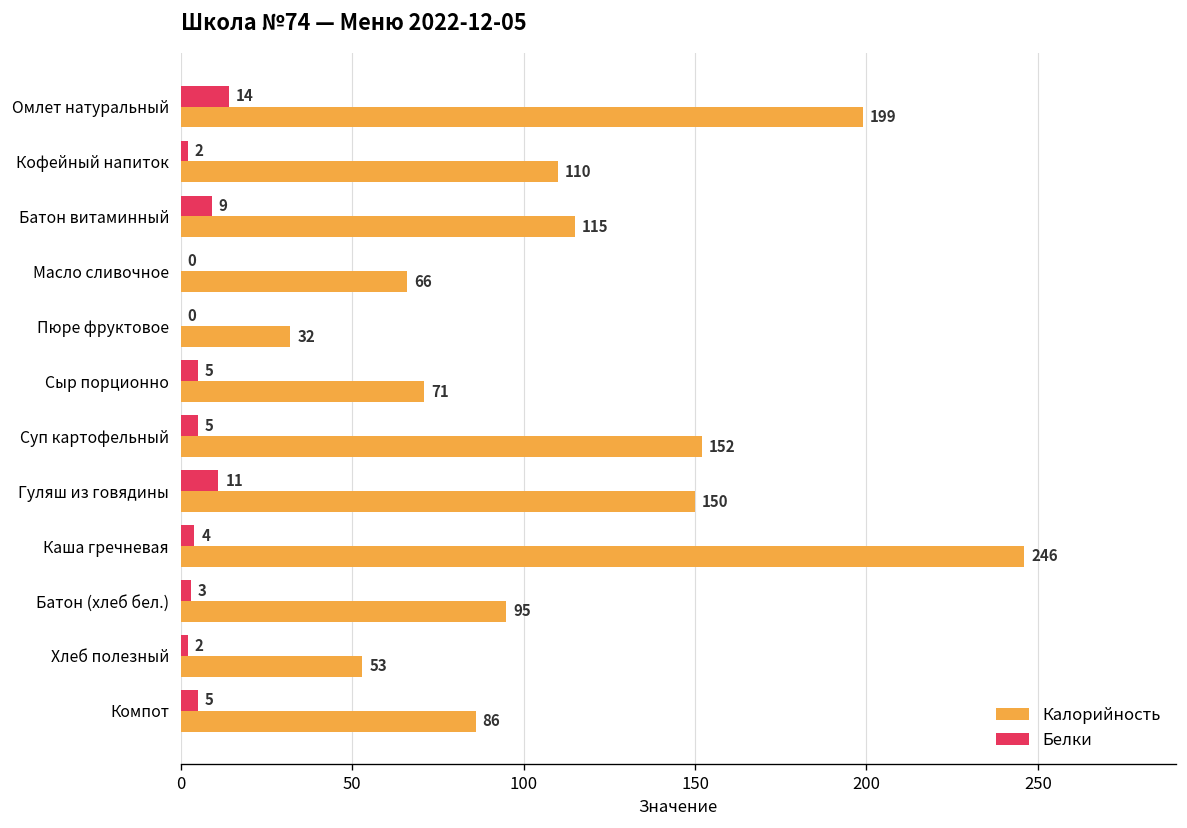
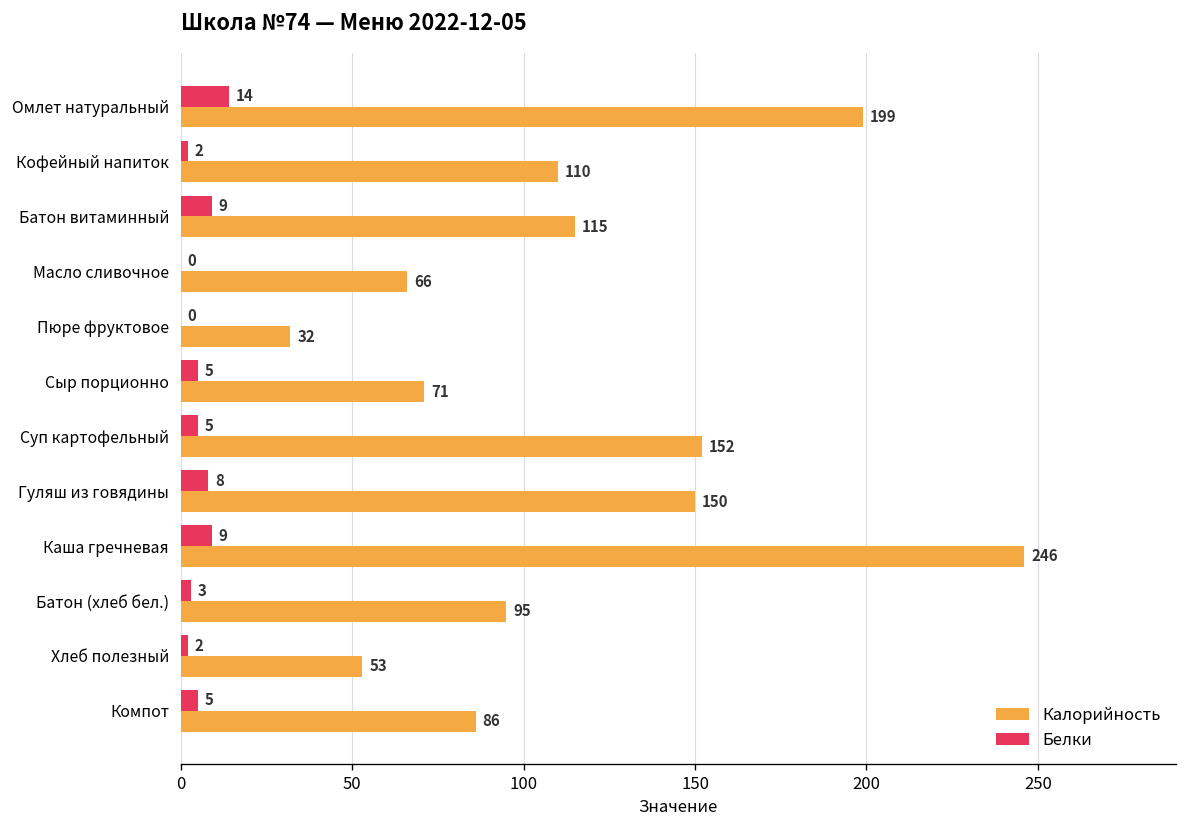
  {
    "Калорийность": {
      "Омлет натуральный": 199,
      "Кофейный напиток": 110,
      "Батон витаминный": 115,
      "Масло сливочное": 66,
      "Пюре фруктовое": 32,
      "Сыр порционно": 71,
      "Суп картофельный": 152,
      "Гуляш из говядины": 150,
      "Каша гречневая": 246,
      "Батон (хлеб бел.)": 95,
      "Хлеб полезный": 53,
      "Компот": 86
    },
    "Белки": {
      "Омлет натуральный": 14,
      "Кофейный напиток": 2,
      "Батон витаминный": 9,
      "Масло сливочное": 0,
      "Пюре фруктовое": 0,
      "Сыр порционно": 5,
      "Суп картофельный": 5,
-     "Гуляш из говядины": 11,
-     "Каша гречневая": 4,
+     "Гуляш из говядины": 8,
+     "Каша гречневая": 9,
      "Батон (хлеб бел.)": 3,
      "Хлеб полезный": 2,
      "Компот": 5
    }
  }
